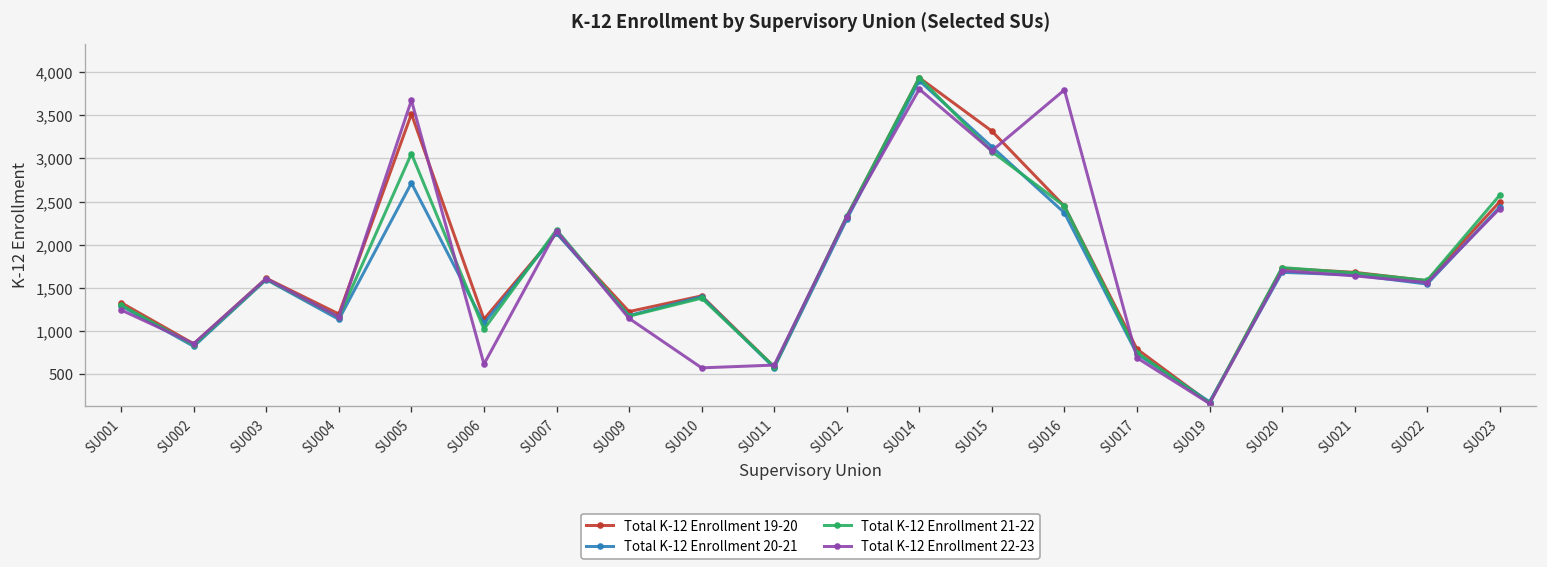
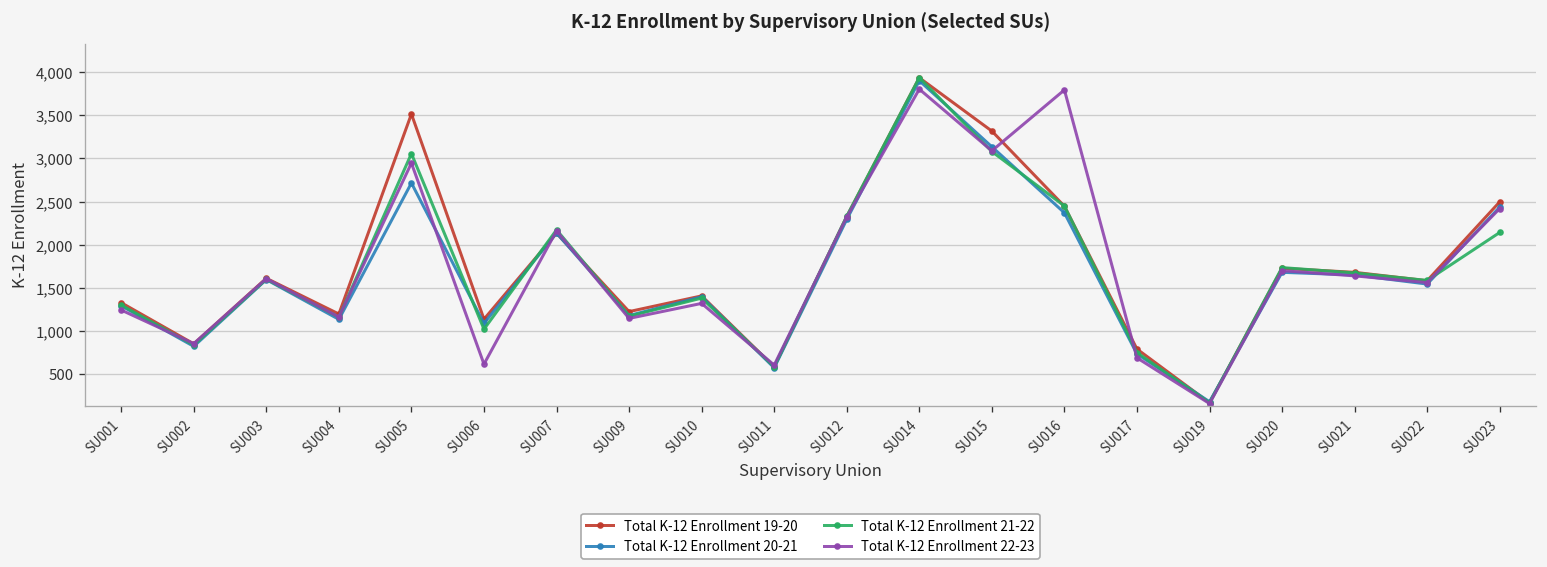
  {
    "Total K-12 Enrollment 19-20": {
      "SU005": "3,500",
      "SU006": "1,100",
      "SU009": "1,200",
      "SU015": "3,300",
      "SU017": "800",
      "SU023": "2,500"
    },
    "Total K-12 Enrollment 20-21": {
      "SU005": "2,700",
      "SU006": "1,100",
      "SU015": "3,100",
      "SU016": "2,400"
    },
    "Total K-12 Enrollment 21-22": {
      "SU005": "3,100",
      "SU006": "1,000",
-     "SU023": "2,600"
+     "SU023": "2,100"
    },
    "Total K-12 Enrollment 22-23": {
      "SU001": "1,200",
-     "SU005": "3,700",
+     "SU005": "2,900",
      "SU006": "600",
-     "SU010": "600",
+     "SU010": "1,300",
      "SU014": "3,800",
      "SU016": "3,800",
      "SU017": "700"
    }
  }
